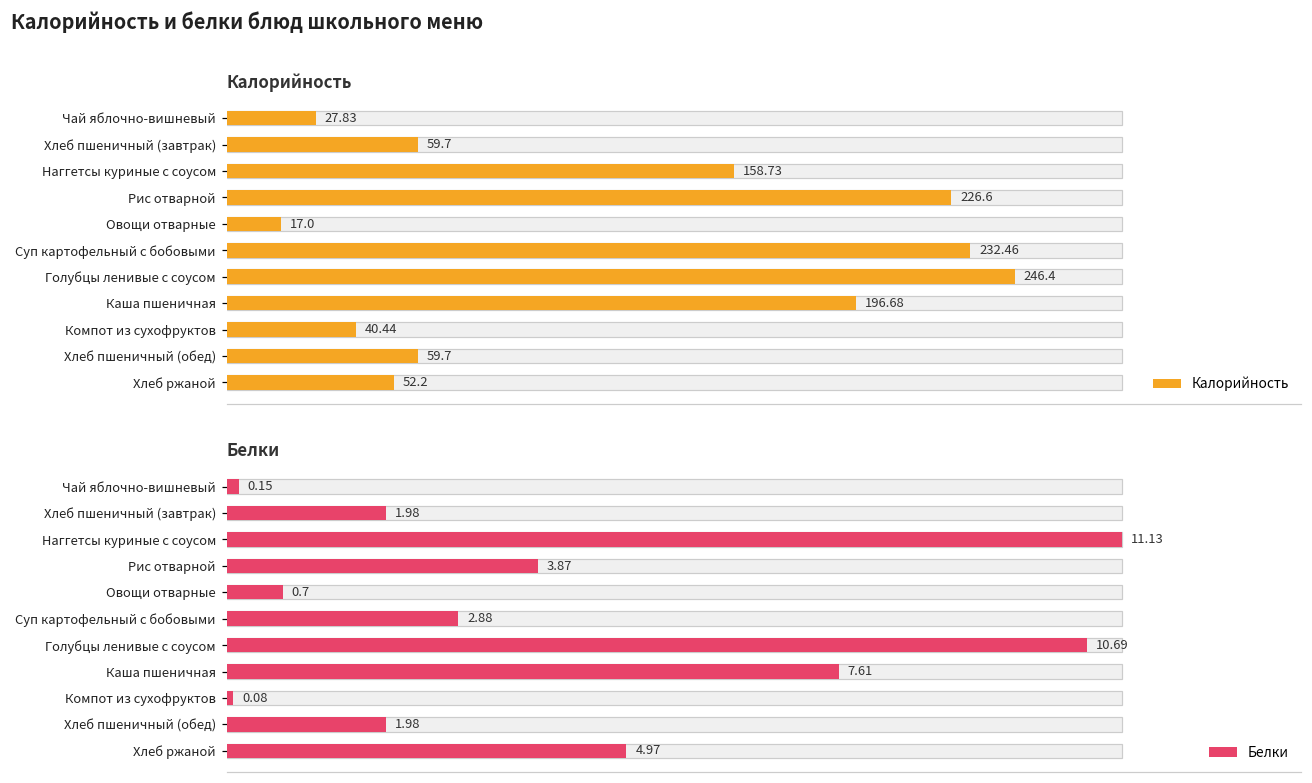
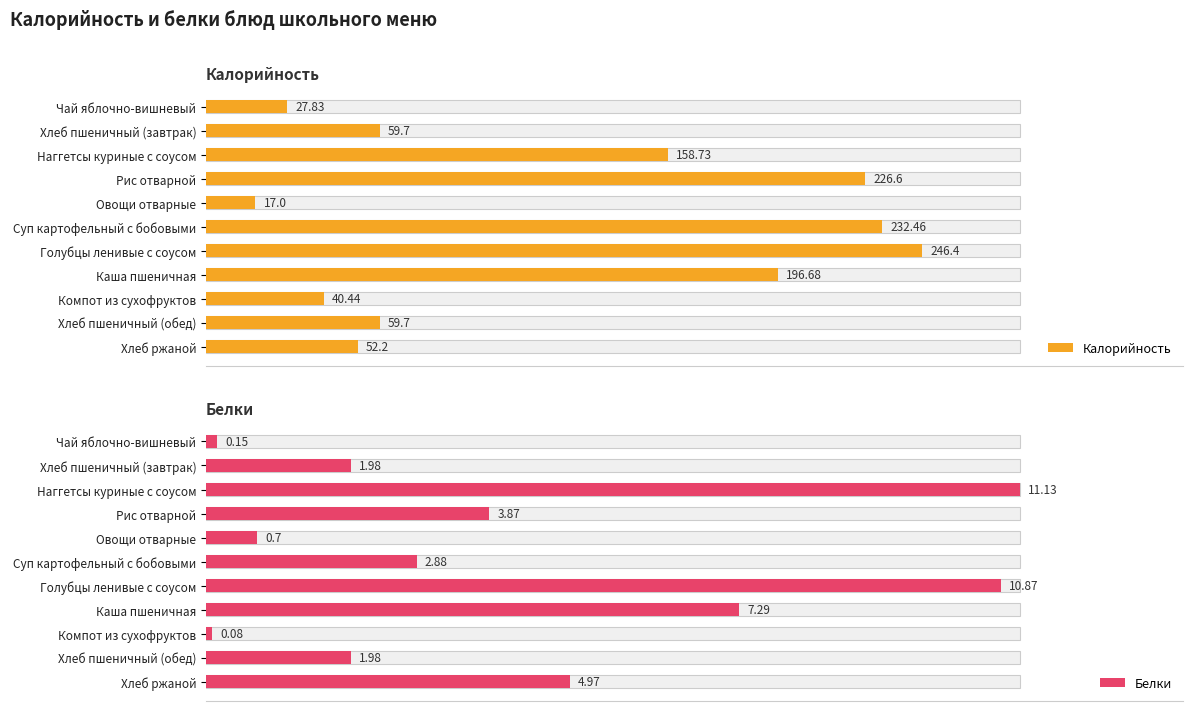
  {
    "Белки": {
      "Белки": {
-       "Голубцы ленивые с соусом": 10.69,
-       "Каша пшеничная": 7.61
+       "Голубцы ленивые с соусом": 10.87,
+       "Каша пшеничная": 7.29
      }
    }
  }
